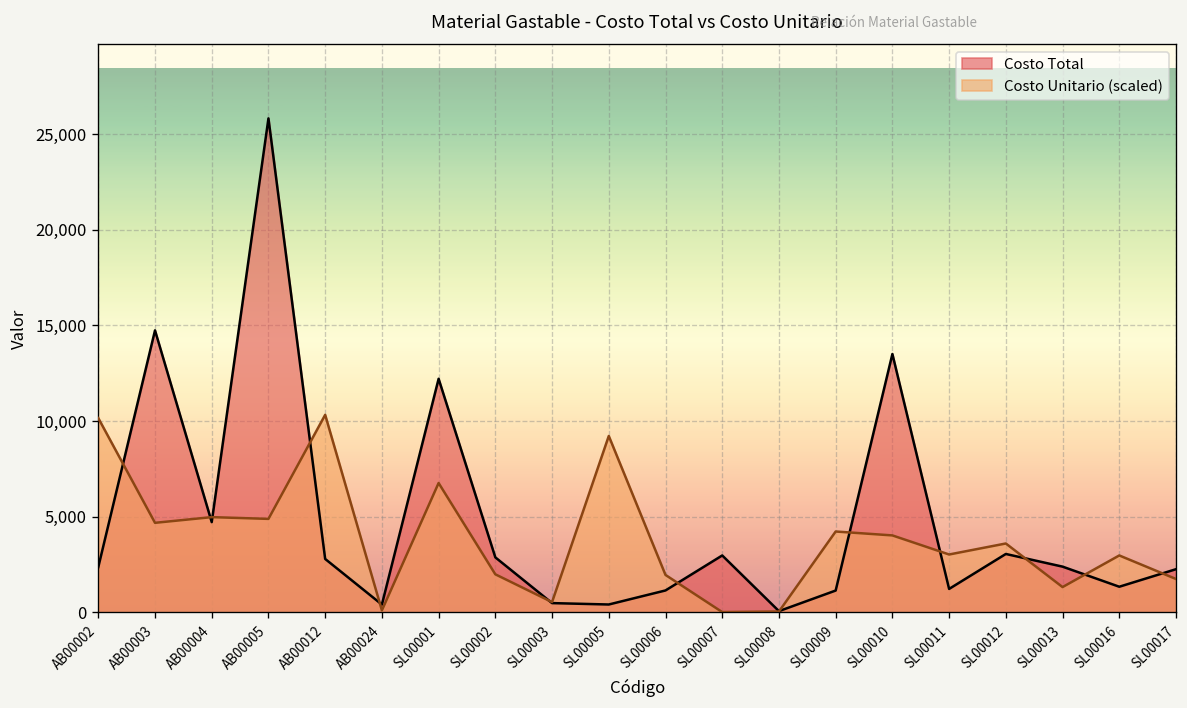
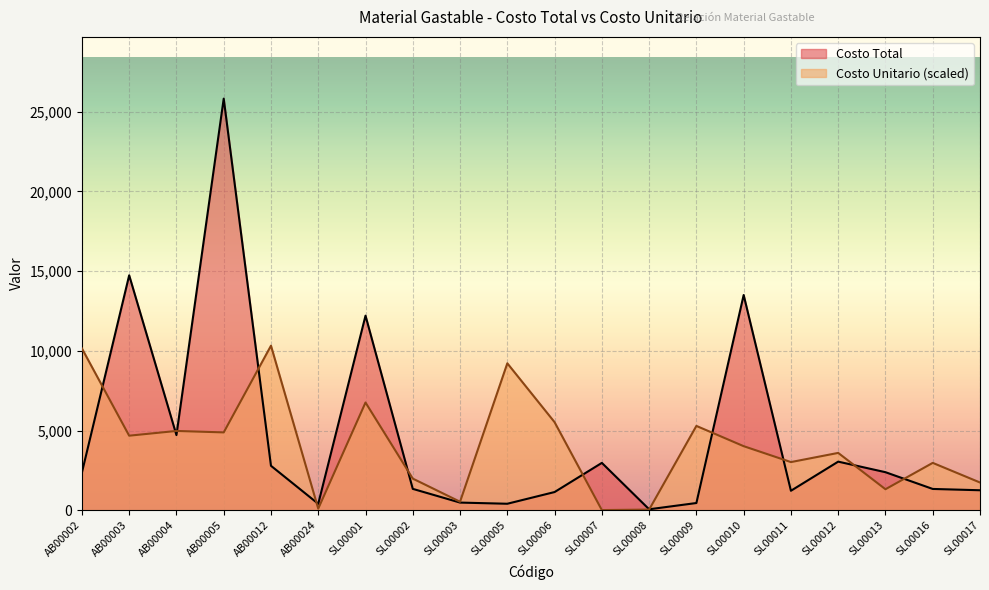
  {
    "Costo Total": {
      "AB00002": "2,400",
      "AB00003": "14,700",
      "AB00004": "4,700",
      "AB00005": "25,800",
      "AB00012": "2,800",
      "AB00024": "400",
      "SL00001": "12,200",
-     "SL00002": "2,900",
+     "SL00002": "1,300",
      "SL00005": "400",
      "SL00006": "1,200",
      "SL00007": "3,000",
-     "SL00009": "1,100",
+     "SL00009": "500",
      "SL00010": "13,500",
      "SL00011": "1,200",
      "SL00012": "3,100",
      "SL00013": "2,400",
      "SL00016": "1,300",
-     "SL00017": "2,300"
+     "SL00017": "1,300"
    },
    "Costo Unitario (scaled)": {
      "AB00002": "10,200",
      "AB00003": "4,700",
      "AB00004": "5,000",
      "AB00005": "4,900",
      "AB00012": "10,300",
      "AB00024": "100",
      "SL00001": "6,800",
      "SL00002": "2,000",
      "SL00005": "9,200",
-     "SL00006": "2,000",
+     "SL00006": "5,500",
      "SL00007": "0",
-     "SL00009": "4,200",
+     "SL00009": "5,300",
      "SL00010": "4,000",
      "SL00011": "3,000",
      "SL00012": "3,600",
      "SL00013": "1,300",
      "SL00016": "3,000",
      "SL00017": "1,700"
    }
  }
